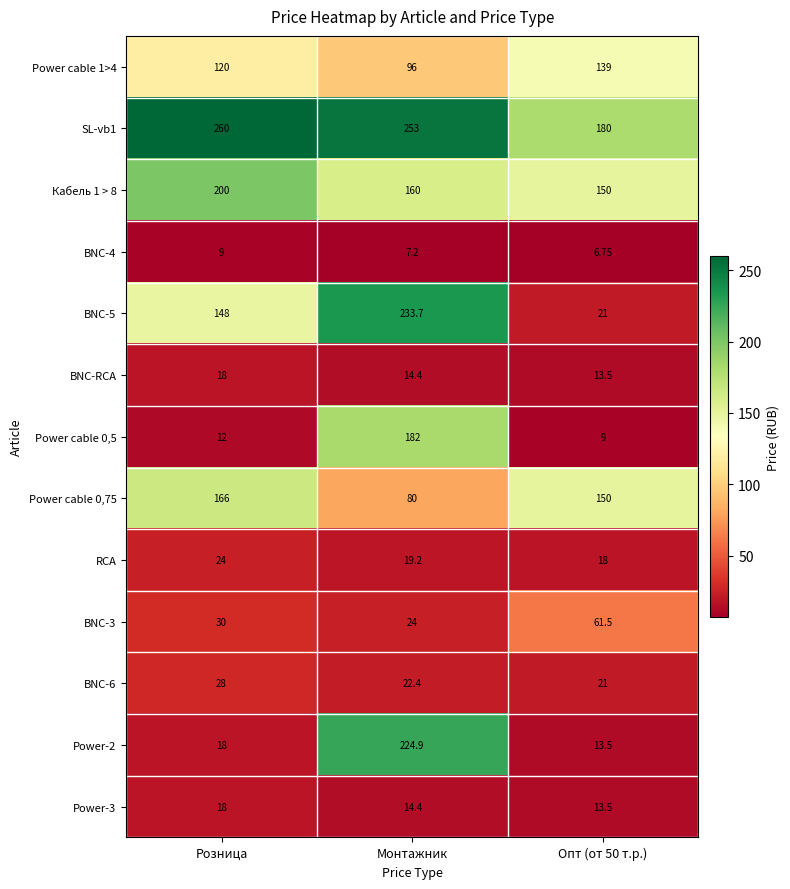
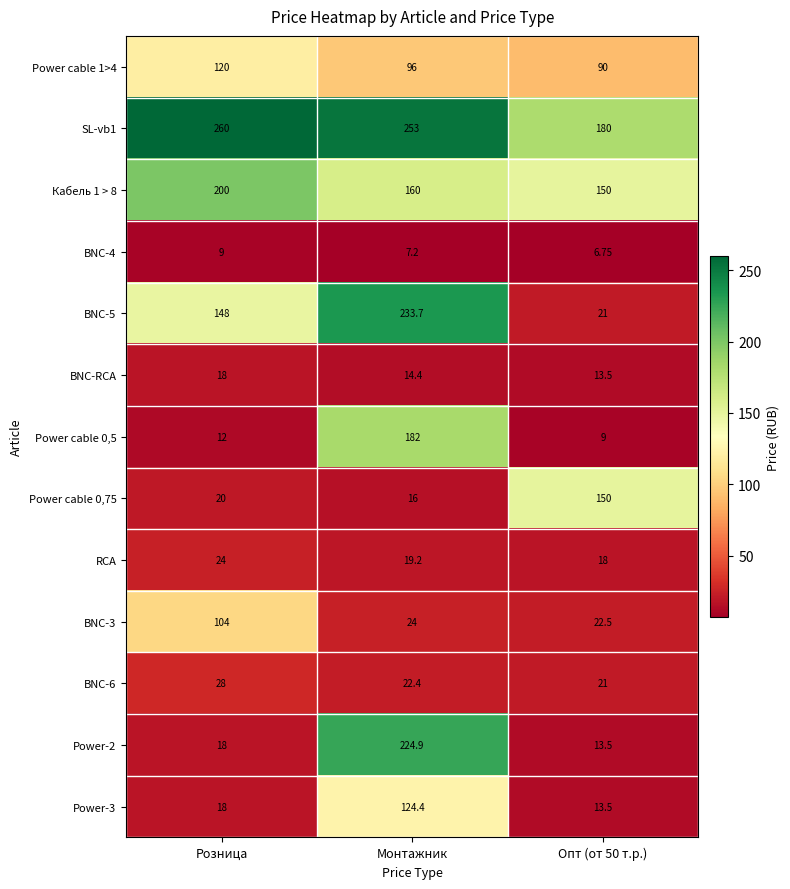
  {
    "Power cable 1>4": {
      "Розница": 120,
      "Монтажник": 96,
-     "Опт (от 50 т.р.)": 139
+     "Опт (от 50 т.р.)": 90
    },
    "SL-vb1": {
      "Розница": 260,
      "Монтажник": 253,
      "Опт (от 50 т.р.)": 180
    },
    "Кабель 1 > 8": {
      "Розница": 200,
      "Монтажник": 160,
      "Опт (от 50 т.р.)": 150
    },
    "BNC-4": {
      "Розница": 9,
      "Монтажник": 7.2,
      "Опт (от 50 т.р.)": 6.75
    },
    "BNC-5": {
      "Розница": 148,
      "Монтажник": 233.7,
      "Опт (от 50 т.р.)": 21
    },
    "BNC-RCA": {
      "Розница": 18,
      "Монтажник": 14.4,
      "Опт (от 50 т.р.)": 13.5
    },
    "Power cable 0,5": {
      "Розница": 12,
      "Монтажник": 182,
      "Опт (от 50 т.р.)": 9
    },
    "Power cable 0,75": {
-     "Розница": 166,
-     "Монтажник": 80,
+     "Розница": 20,
+     "Монтажник": 16,
      "Опт (от 50 т.р.)": 150
    },
    "RCA": {
      "Розница": 24,
      "Монтажник": 19.2,
      "Опт (от 50 т.р.)": 18
    },
    "BNC-3": {
-     "Розница": 30,
+     "Розница": 104,
      "Монтажник": 24,
-     "Опт (от 50 т.р.)": 61.5
+     "Опт (от 50 т.р.)": 22.5
    },
    "BNC-6": {
      "Розница": 28,
      "Монтажник": 22.4,
      "Опт (от 50 т.р.)": 21
    },
    "Power-2": {
      "Розница": 18,
      "Монтажник": 224.9,
      "Опт (от 50 т.р.)": 13.5
    },
    "Power-3": {
      "Розница": 18,
-     "Монтажник": 14.4,
+     "Монтажник": 124.4,
      "Опт (от 50 т.р.)": 13.5
    }
  }
